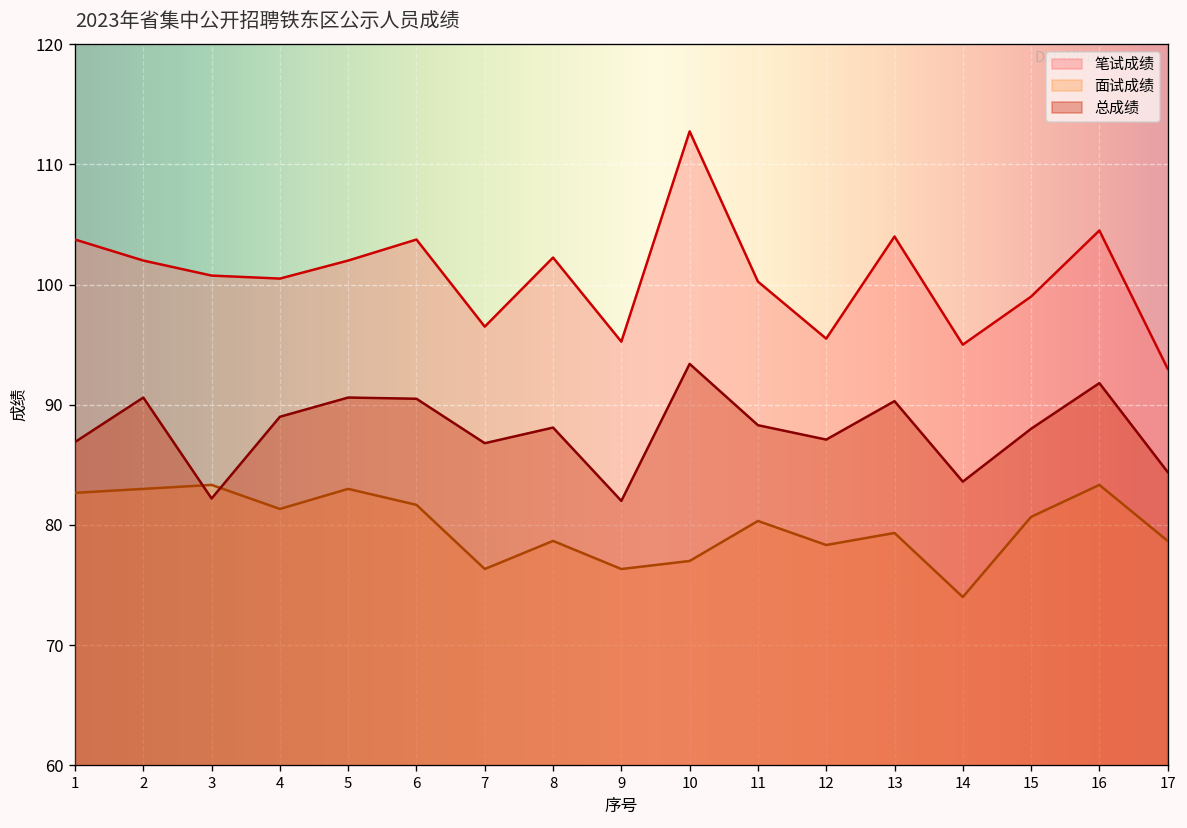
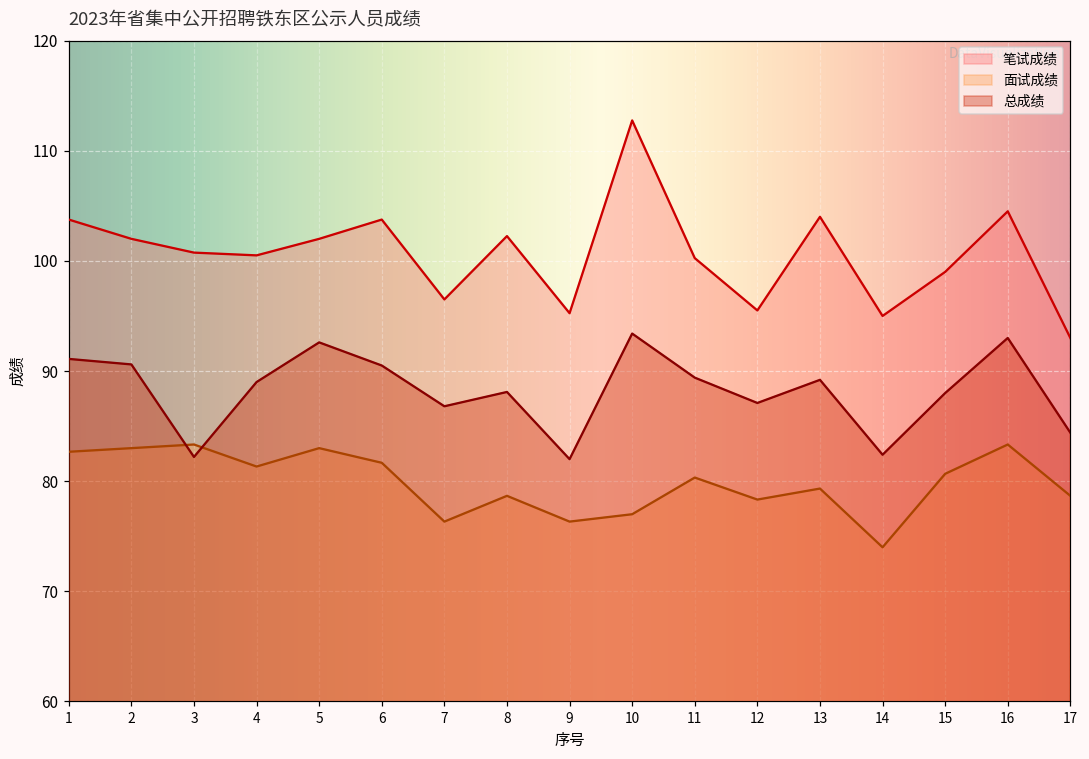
  {
    "总成绩": {
-     "1": 86.9,
+     "1": 91.1,
      "2": 90.6,
      "3": 82.2,
      "4": 89.0,
-     "5": 90.6,
+     "5": 92.6,
      "6": 90.5,
      "7": 86.8,
      "8": 88.1,
      "9": 82.0,
      "10": 93.4,
-     "11": 88.3,
+     "11": 89.4,
      "12": 87.1,
-     "13": 90.3,
-     "14": 83.6,
+     "13": 89.2,
+     "14": 82.4,
      "15": 88.0,
-     "16": 91.8,
+     "16": 93.0,
      "17": 84.4
    }
  }
